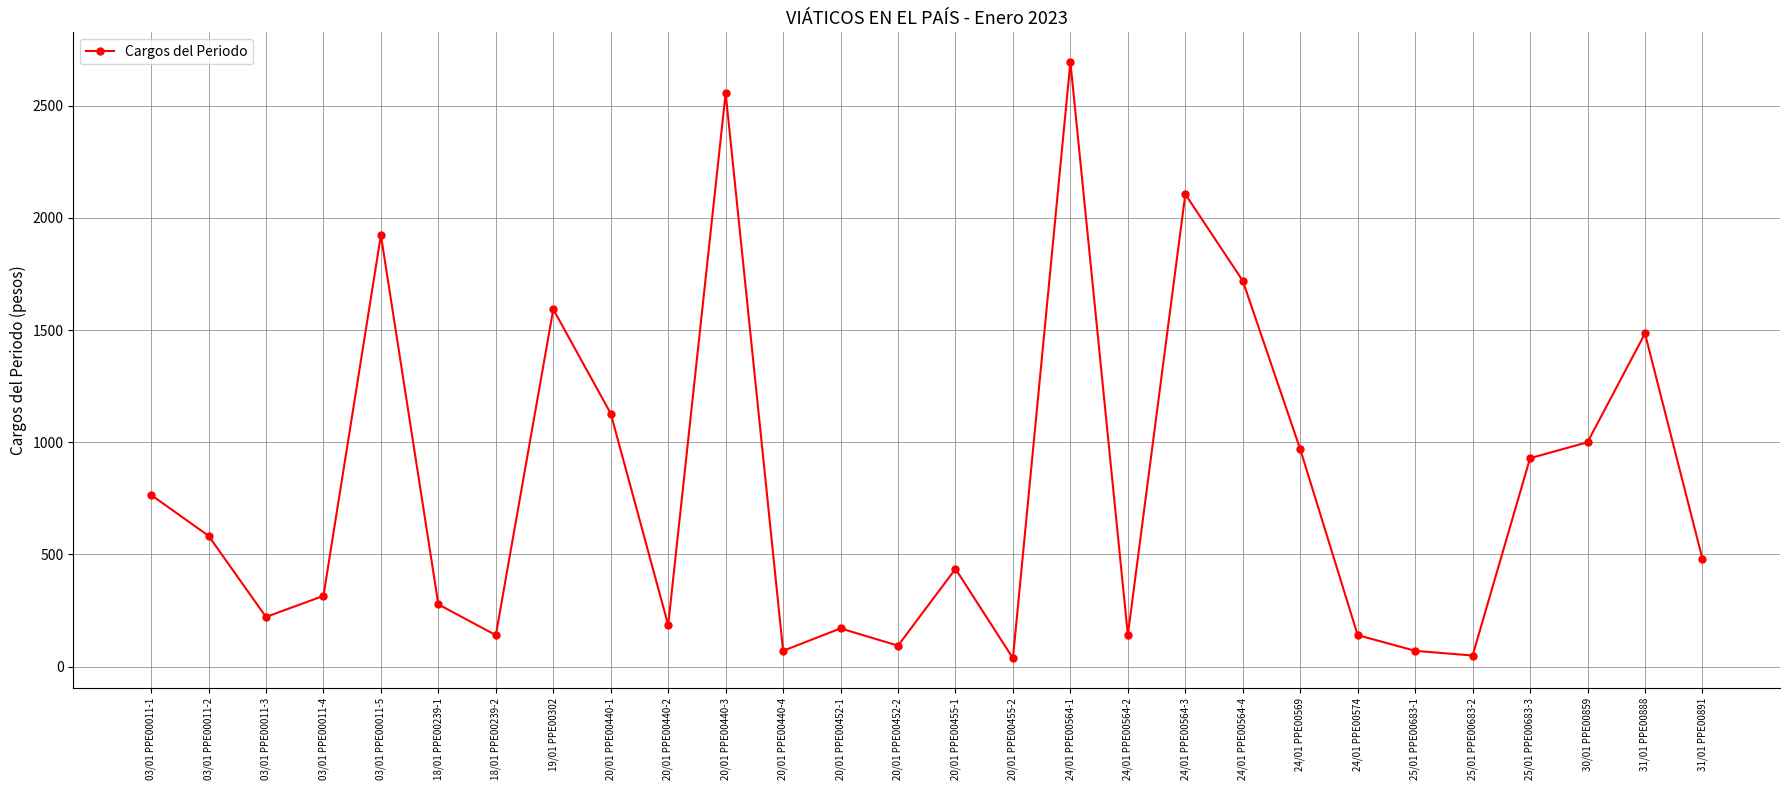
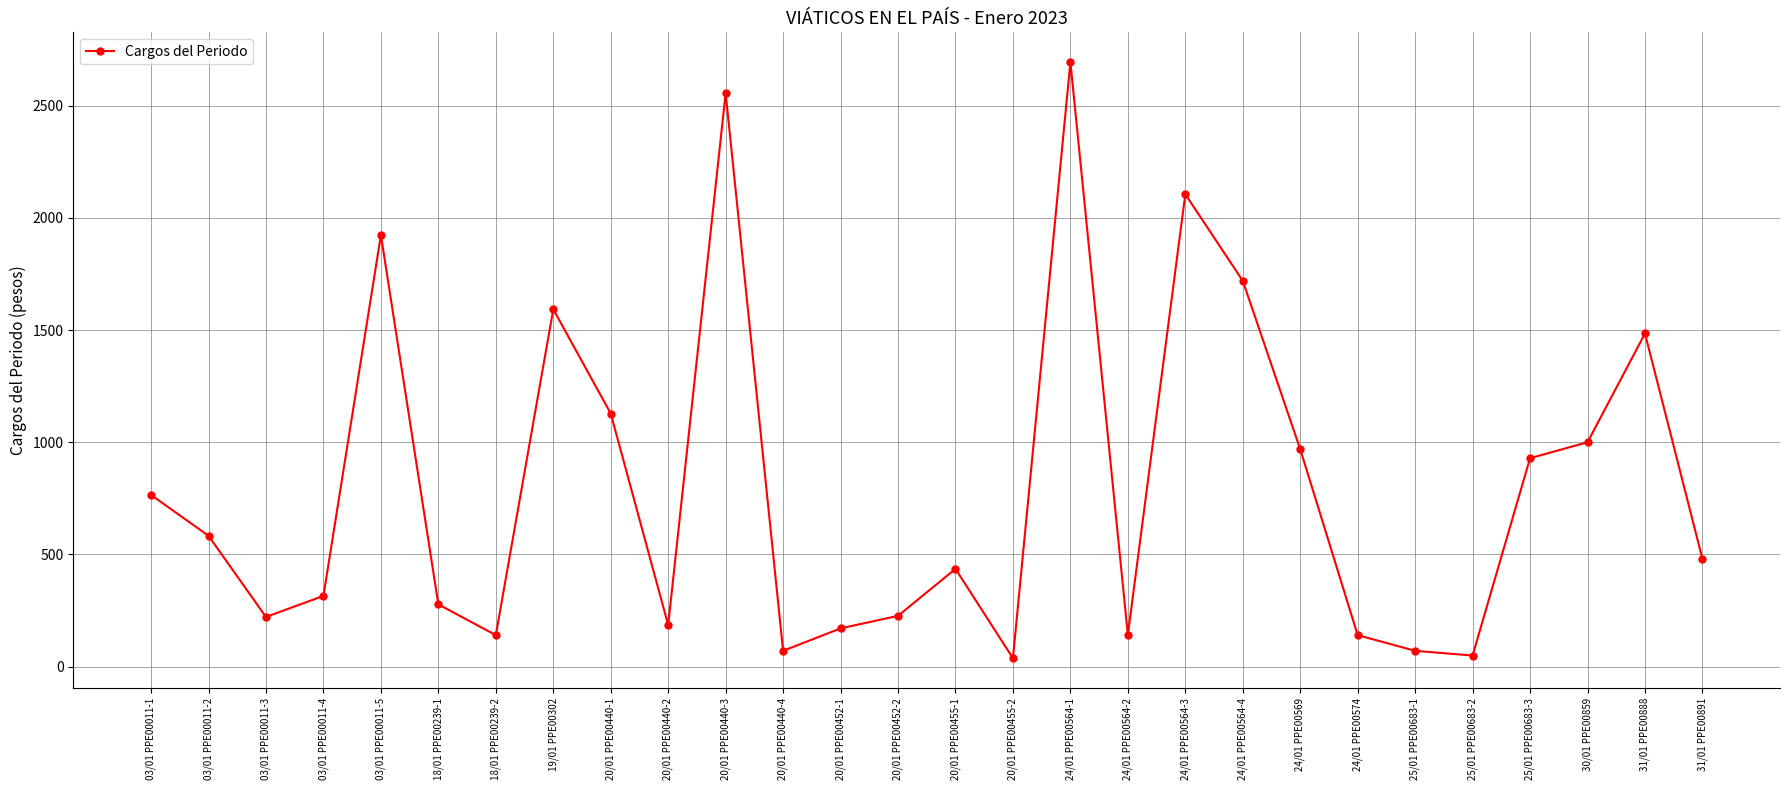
  {
    "03/01 PPE00011-1": 770,
    "03/01 PPE00011-2": 580,
    "03/01 PPE00011-3": 220,
    "03/01 PPE00011-4": 320,
    "03/01 PPE00011-5": 1920,
    "18/01 PPE00239-1": 280,
    "18/01 PPE00239-2": 140,
    "19/01 PPE00302": 1590,
    "20/01 PPE00440-1": 1130,
    "20/01 PPE00440-2": 190,
    "20/01 PPE00440-3": 2560,
    "20/01 PPE00440-4": 70,
    "20/01 PPE00452-1": 170,
-   "20/01 PPE00452-2": 90,
+   "20/01 PPE00452-2": 230,
    "20/01 PPE00455-1": 440,
    "20/01 PPE00455-2": 40,
    "24/01 PPE00564-1": 2700,
    "24/01 PPE00564-2": 140,
    "24/01 PPE00564-3": 2110,
    "24/01 PPE00564-4": 1720,
    "24/01 PPE00569": 970,
    "24/01 PPE00574": 140,
    "25/01 PPE00683-1": 70,
    "25/01 PPE00683-2": 50,
    "25/01 PPE00683-3": 930,
    "30/01 PPE00859": 1000,
    "31/01 PPE00888": 1490,
    "31/01 PPE00891": 480
  }
